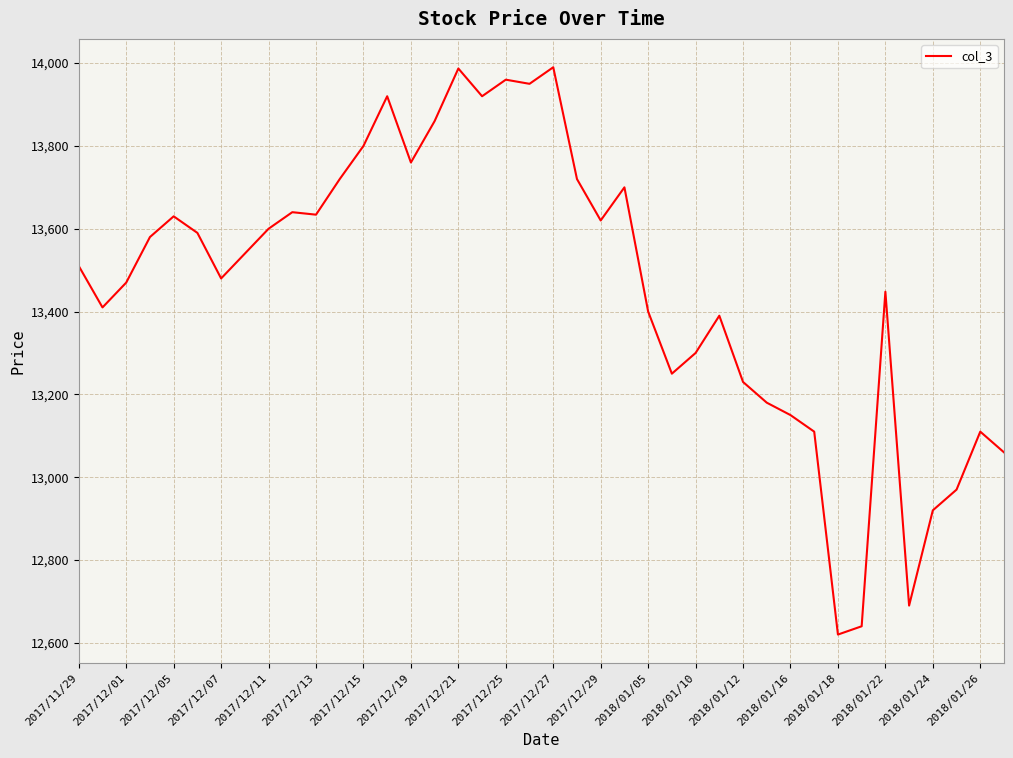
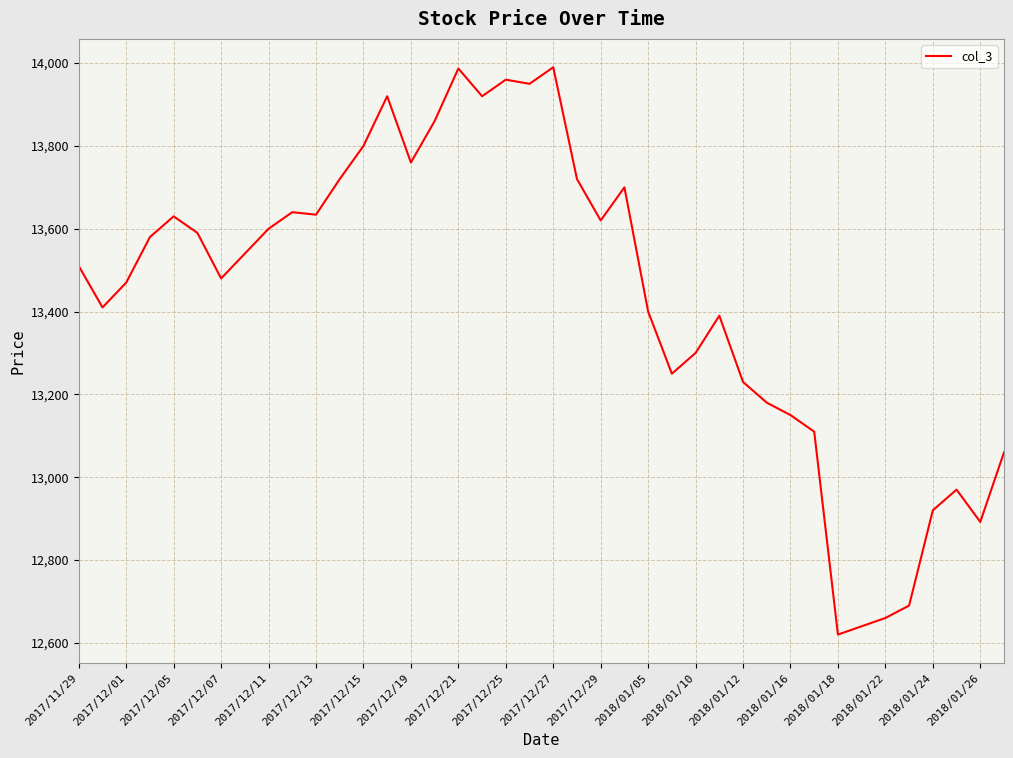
  {
    "2017/11/29": "13,510",
    "2017/12/01": "13,470",
    "2017/12/05": "13,630",
    "2017/12/07": "13,480",
    "2017/12/11": "13,600",
    "2017/12/13": "13,630",
    "2017/12/15": "13,800",
    "2017/12/19": "13,760",
    "2017/12/21": "13,990",
    "2017/12/25": "13,960",
    "2017/12/27": "13,990",
    "2017/12/29": "13,620",
    "2018/01/05": "13,400",
    "2018/01/10": "13,300",
    "2018/01/12": "13,230",
    "2018/01/16": "13,150",
    "2018/01/18": "12,620",
-   "2018/01/22": "13,450",
+   "2018/01/22": "12,660",
    "2018/01/24": "12,920",
-   "2018/01/26": "13,110"
+   "2018/01/26": "12,890"
  }
